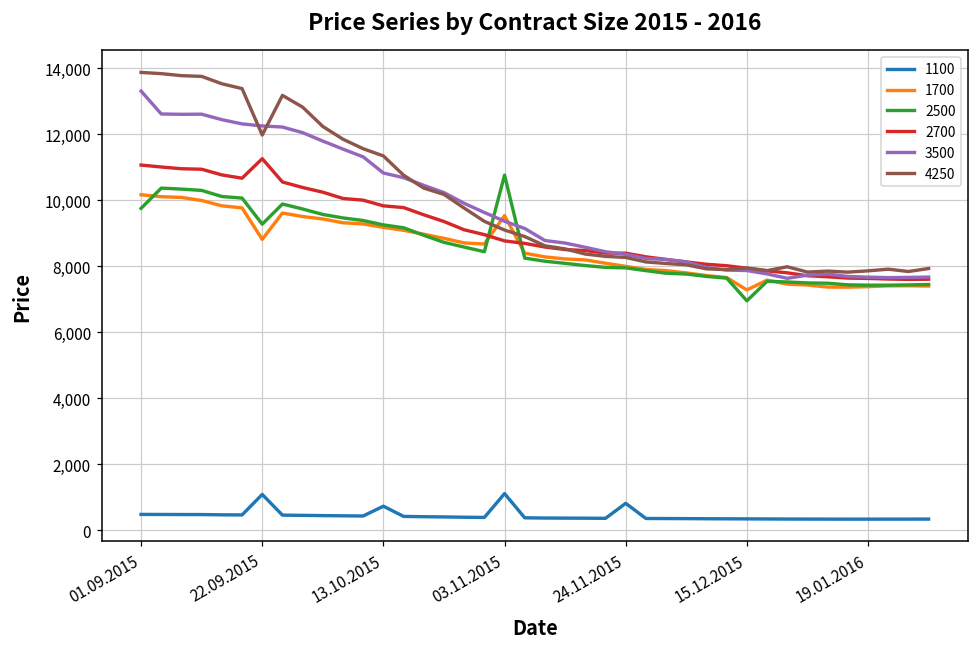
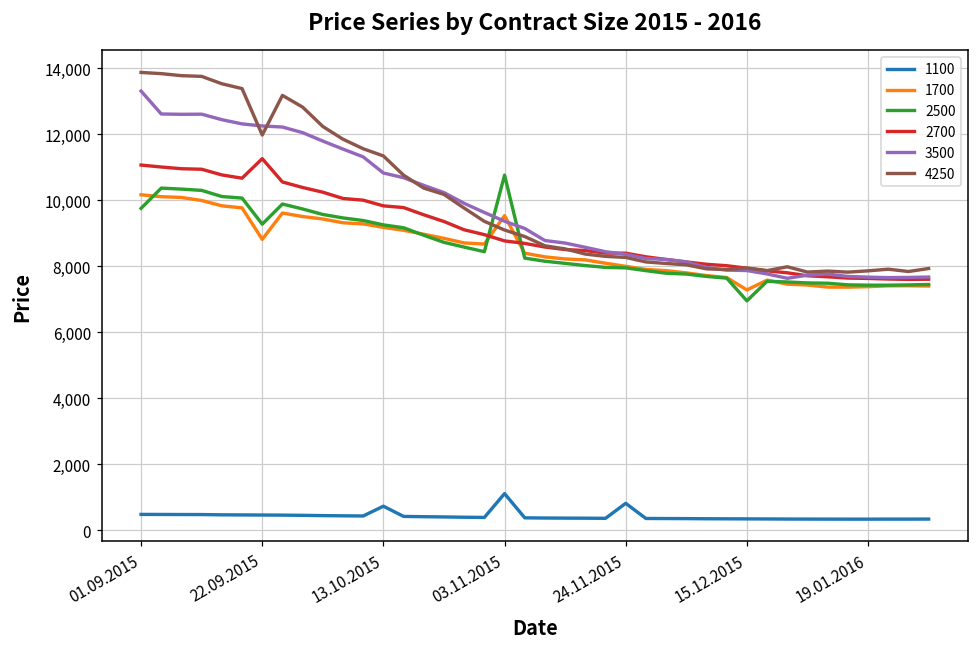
  {
    "1100": {
      "01.09.2015": "500",
-     "22.09.2015": "1,100",
+     "22.09.2015": "500",
      "13.10.2015": "700",
      "03.11.2015": "1,100",
      "24.11.2015": "800",
      "15.12.2015": "300",
      "19.01.2016": "300"
    },
    "1700": {
      "01.09.2015": "10,200",
      "22.09.2015": "8,800",
      "03.11.2015": "9,500",
      "15.12.2015": "7,300"
    },
    "2500": {
      "01.09.2015": "9,800",
      "22.09.2015": "9,300",
      "03.11.2015": "10,800",
      "15.12.2015": "7,000"
    },
    "2700": {
      "01.09.2015": "11,100",
      "22.09.2015": "11,300",
      "13.10.2015": "9,800",
      "03.11.2015": "8,800"
    },
    "3500": {
      "01.09.2015": "13,300",
      "22.09.2015": "12,300",
      "13.10.2015": "10,800",
      "03.11.2015": "9,400"
    },
    "4250": {
      "01.09.2015": "13,900",
      "22.09.2015": "12,000",
      "13.10.2015": "11,300",
      "03.11.2015": "9,100",
      "24.11.2015": "8,300",
      "19.01.2016": "7,900"
    }
  }
